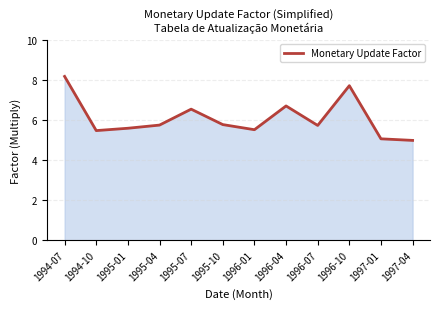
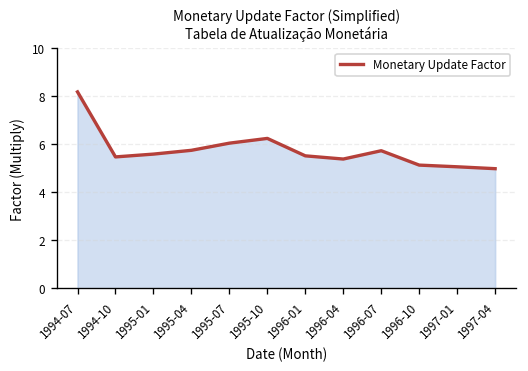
  {
    "1994-07": 8.2,
    "1994-10": 5.5,
    "1995-01": 5.6,
    "1995-04": 5.7,
-   "1995-07": 6.5,
-   "1995-10": 5.8,
+   "1995-07": 6.0,
+   "1995-10": 6.2,
    "1996-01": 5.5,
-   "1996-04": 6.7,
+   "1996-04": 5.4,
    "1996-07": 5.7,
-   "1996-10": 7.7,
+   "1996-10": 5.1,
    "1997-01": 5.1,
    "1997-04": 5.0
  }
